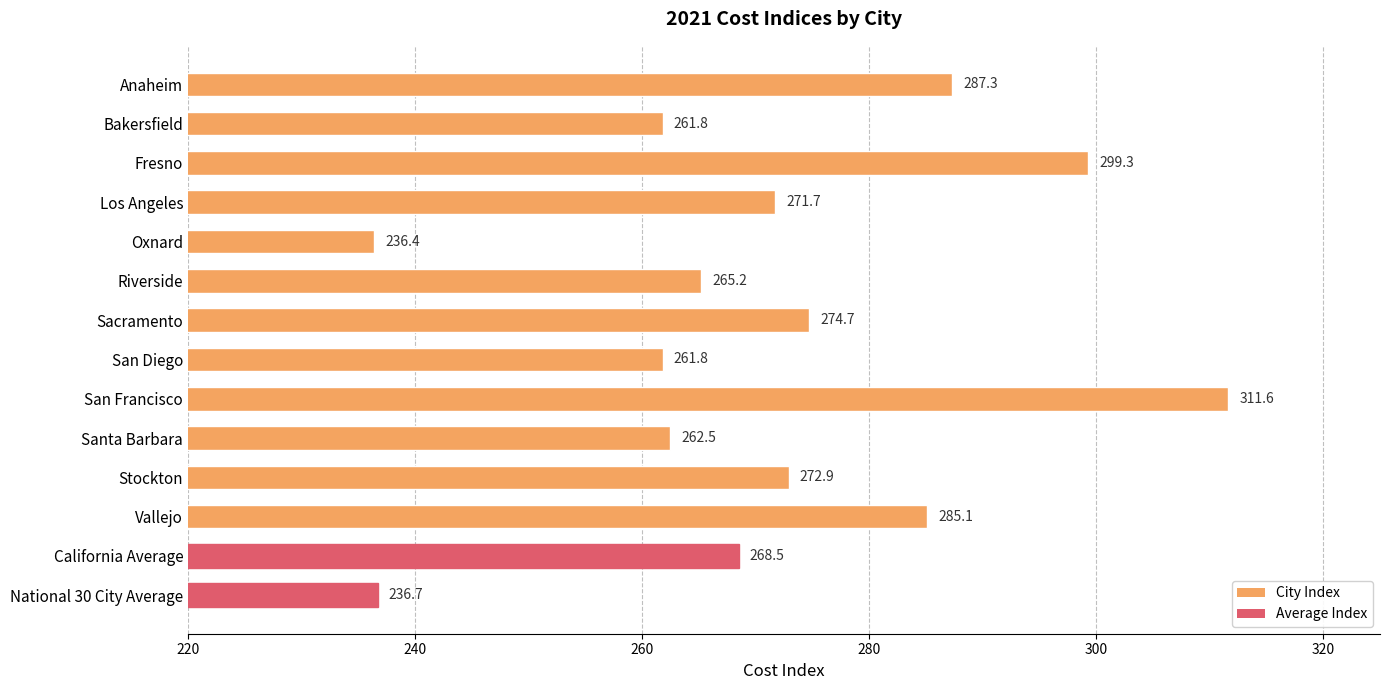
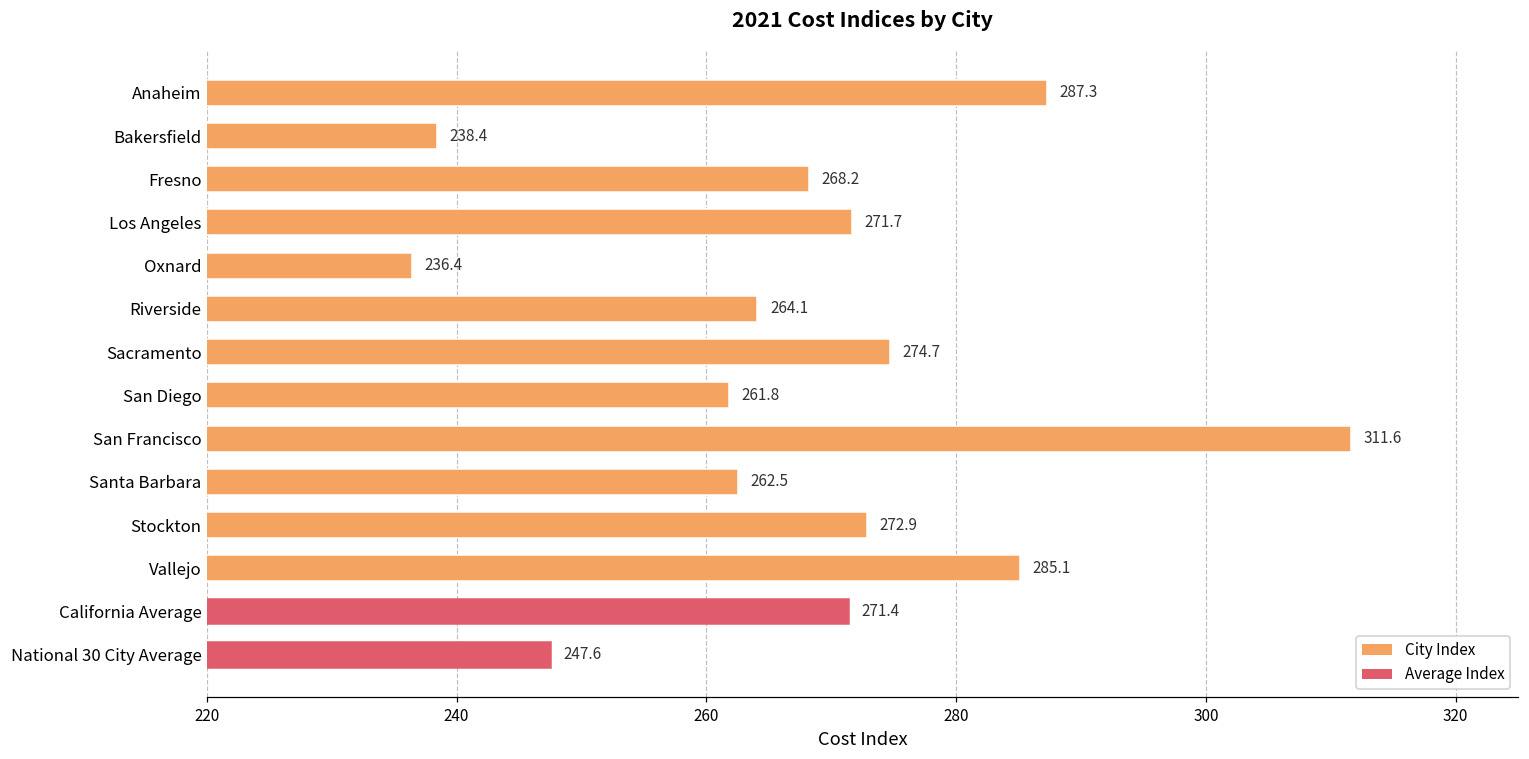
  {
    "Anaheim": 287.3,
-   "Bakersfield": 261.8,
-   "Fresno": 299.3,
+   "Bakersfield": 238.4,
+   "Fresno": 268.2,
    "Los Angeles": 271.7,
    "Oxnard": 236.4,
-   "Riverside": 265.2,
+   "Riverside": 264.1,
    "Sacramento": 274.7,
    "San Diego": 261.8,
    "San Francisco": 311.6,
    "Santa Barbara": 262.5,
    "Stockton": 272.9,
    "Vallejo": 285.1,
-   "California Average": 268.5,
-   "National 30 City Average": 236.7
+   "California Average": 271.4,
+   "National 30 City Average": 247.6
  }
